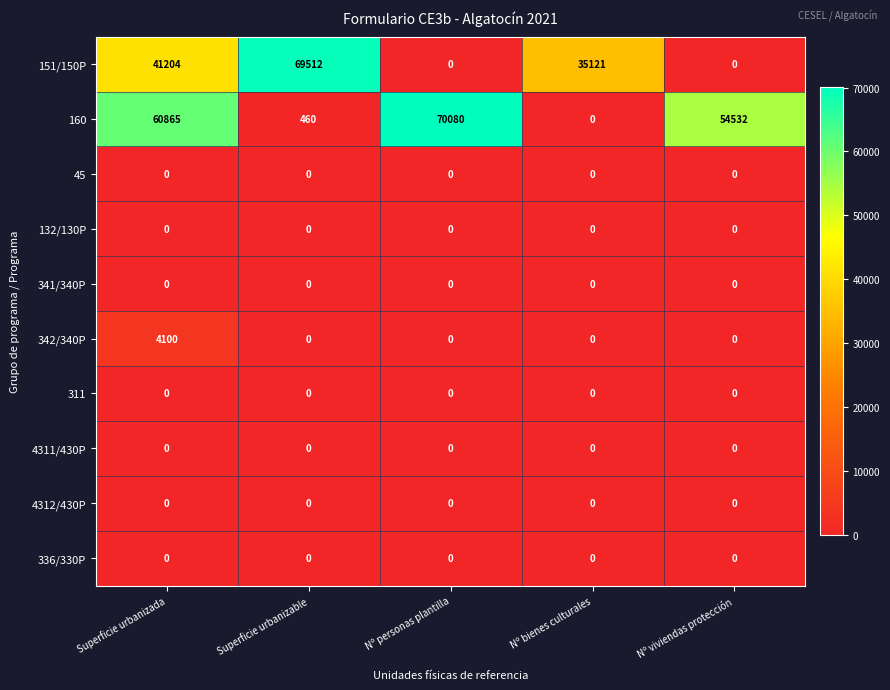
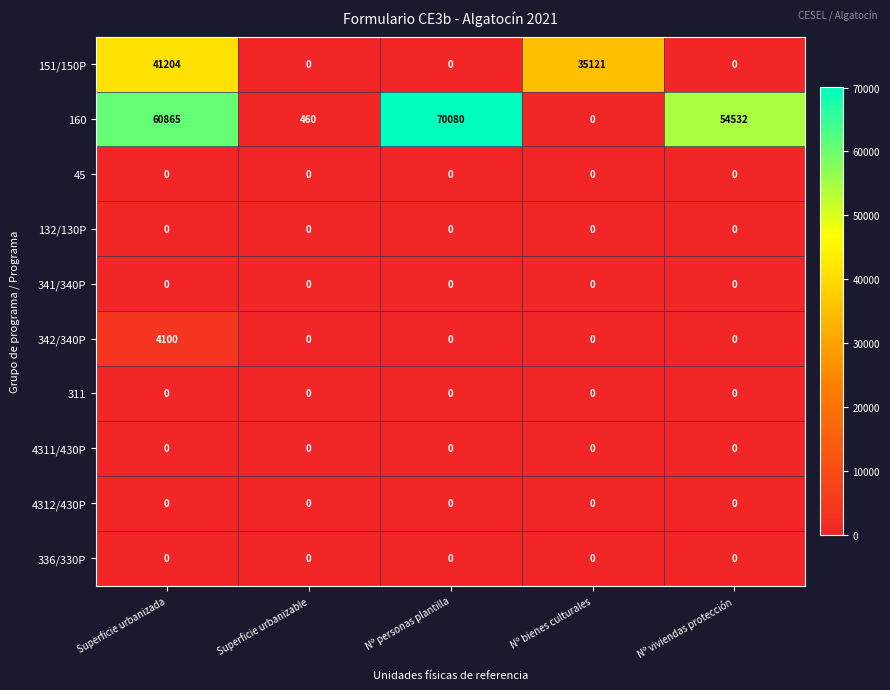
  {
    "151/150P": {
      "Superficie urbanizada": 41204,
-     "Superficie urbanizable": 69512,
+     "Superficie urbanizable": 0,
      "Nº personas plantilla": 0,
      "Nº bienes culturales": 35121,
      "Nº viviendas protección": 0
    },
    "160": {
      "Superficie urbanizada": 60865,
      "Superficie urbanizable": 460,
      "Nº personas plantilla": 70080,
      "Nº bienes culturales": 0,
      "Nº viviendas protección": 54532
    },
    "45": {
      "Superficie urbanizada": 0,
      "Superficie urbanizable": 0,
      "Nº personas plantilla": 0,
      "Nº bienes culturales": 0,
      "Nº viviendas protección": 0
    },
    "132/130P": {
      "Superficie urbanizada": 0,
      "Superficie urbanizable": 0,
      "Nº personas plantilla": 0,
      "Nº bienes culturales": 0,
      "Nº viviendas protección": 0
    },
    "341/340P": {
      "Superficie urbanizada": 0,
      "Superficie urbanizable": 0,
      "Nº personas plantilla": 0,
      "Nº bienes culturales": 0,
      "Nº viviendas protección": 0
    },
    "342/340P": {
      "Superficie urbanizada": 4100,
      "Superficie urbanizable": 0,
      "Nº personas plantilla": 0,
      "Nº bienes culturales": 0,
      "Nº viviendas protección": 0
    },
    "311": {
      "Superficie urbanizada": 0,
      "Superficie urbanizable": 0,
      "Nº personas plantilla": 0,
      "Nº bienes culturales": 0,
      "Nº viviendas protección": 0
    },
    "4311/430P": {
      "Superficie urbanizada": 0,
      "Superficie urbanizable": 0,
      "Nº personas plantilla": 0,
      "Nº bienes culturales": 0,
      "Nº viviendas protección": 0
    },
    "4312/430P": {
      "Superficie urbanizada": 0,
      "Superficie urbanizable": 0,
      "Nº personas plantilla": 0,
      "Nº bienes culturales": 0,
      "Nº viviendas protección": 0
    },
    "336/330P": {
      "Superficie urbanizada": 0,
      "Superficie urbanizable": 0,
      "Nº personas plantilla": 0,
      "Nº bienes culturales": 0,
      "Nº viviendas protección": 0
    }
  }
